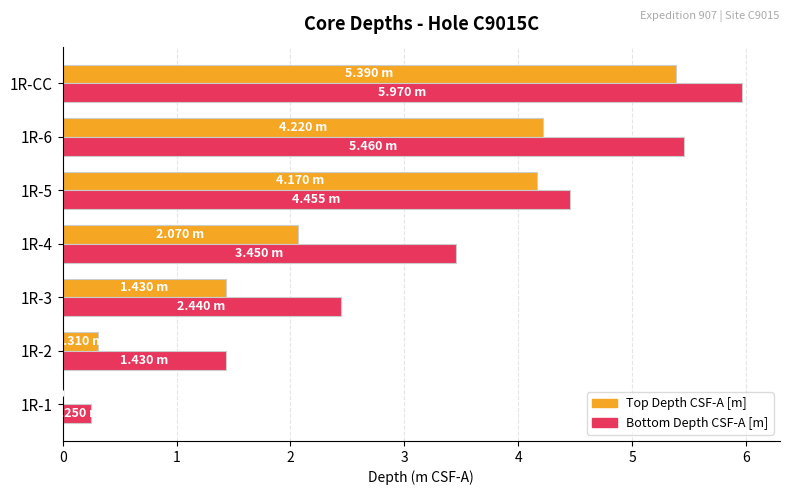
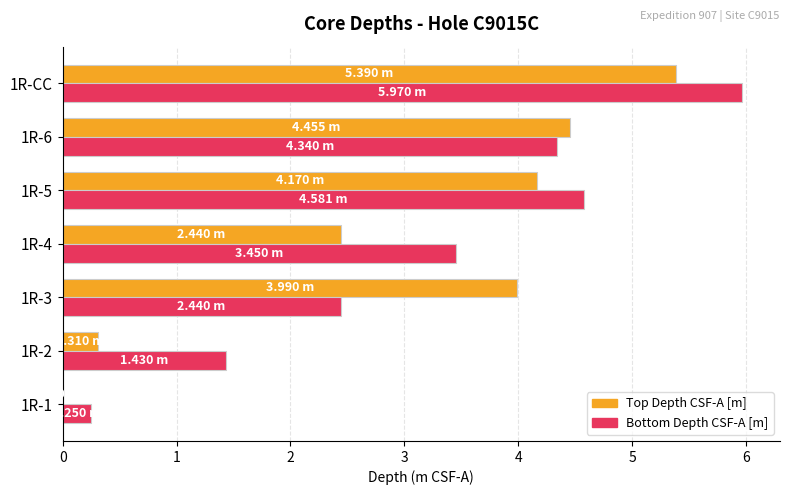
  {
    "Top Depth CSF-A [m]": {
      "1R-CC": 5.390,
-     "1R-6": 4.220,
+     "1R-6": 4.455,
      "1R-5": 4.170,
-     "1R-4": 2.070,
-     "1R-3": 1.430,
+     "1R-4": 2.440,
+     "1R-3": 3.990,
      "1R-2": 0.310
    },
    "Bottom Depth CSF-A [m]": {
      "1R-CC": 5.970,
-     "1R-6": 5.460,
-     "1R-5": 4.455,
+     "1R-6": 4.340,
+     "1R-5": 4.581,
      "1R-4": 3.450,
      "1R-3": 2.440,
      "1R-2": 1.430,
      "1R-1": 0.250
    }
  }
